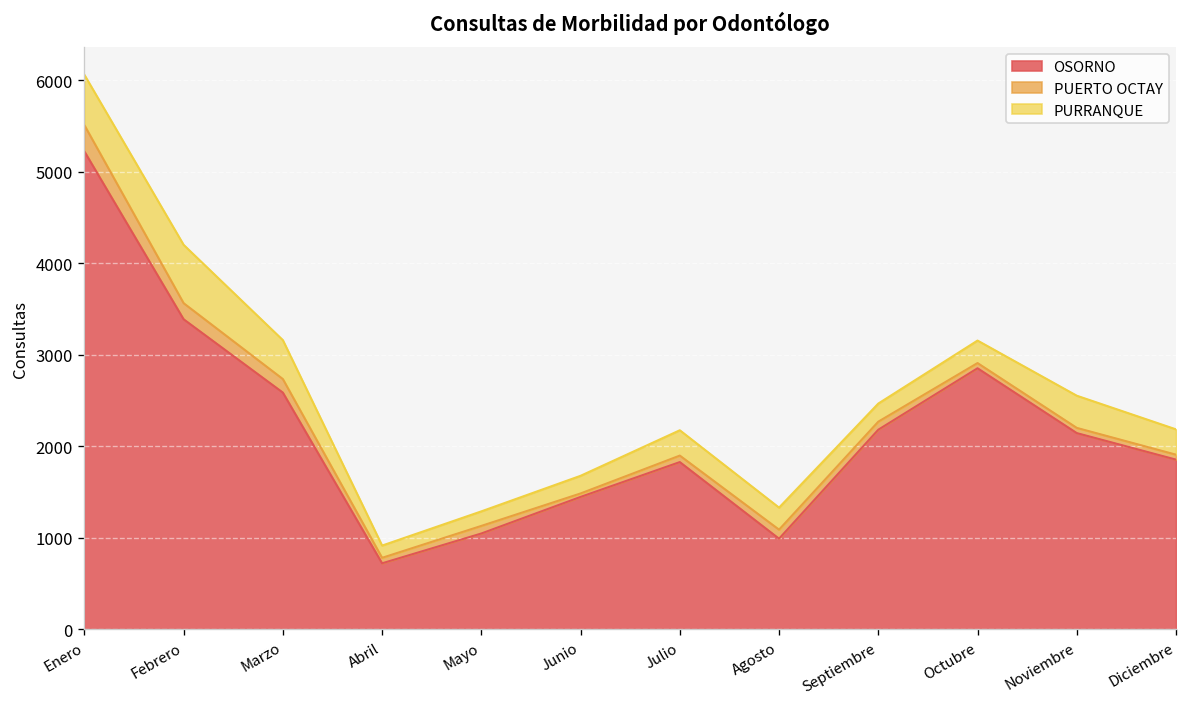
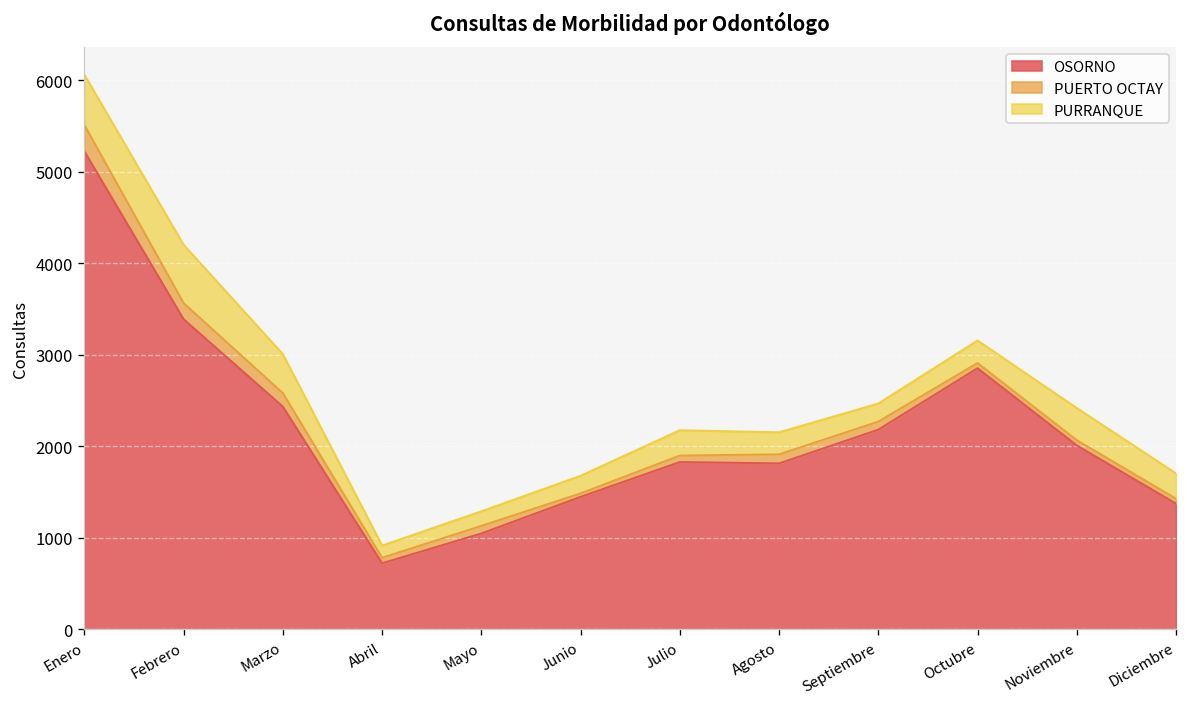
  {
    "OSORNO": {
      "Enero": 5200,
      "Febrero": 3400,
-     "Marzo": 2600,
+     "Marzo": 2400,
      "Abril": 700,
      "Mayo": 1000,
      "Junio": 1400,
      "Julio": 1800,
-     "Agosto": 1000,
+     "Agosto": 1800,
      "Septiembre": 2200,
      "Octubre": 2900,
-     "Noviembre": 2100,
-     "Diciembre": 1900
+     "Noviembre": 2000,
+     "Diciembre": 1400
    }
  }
